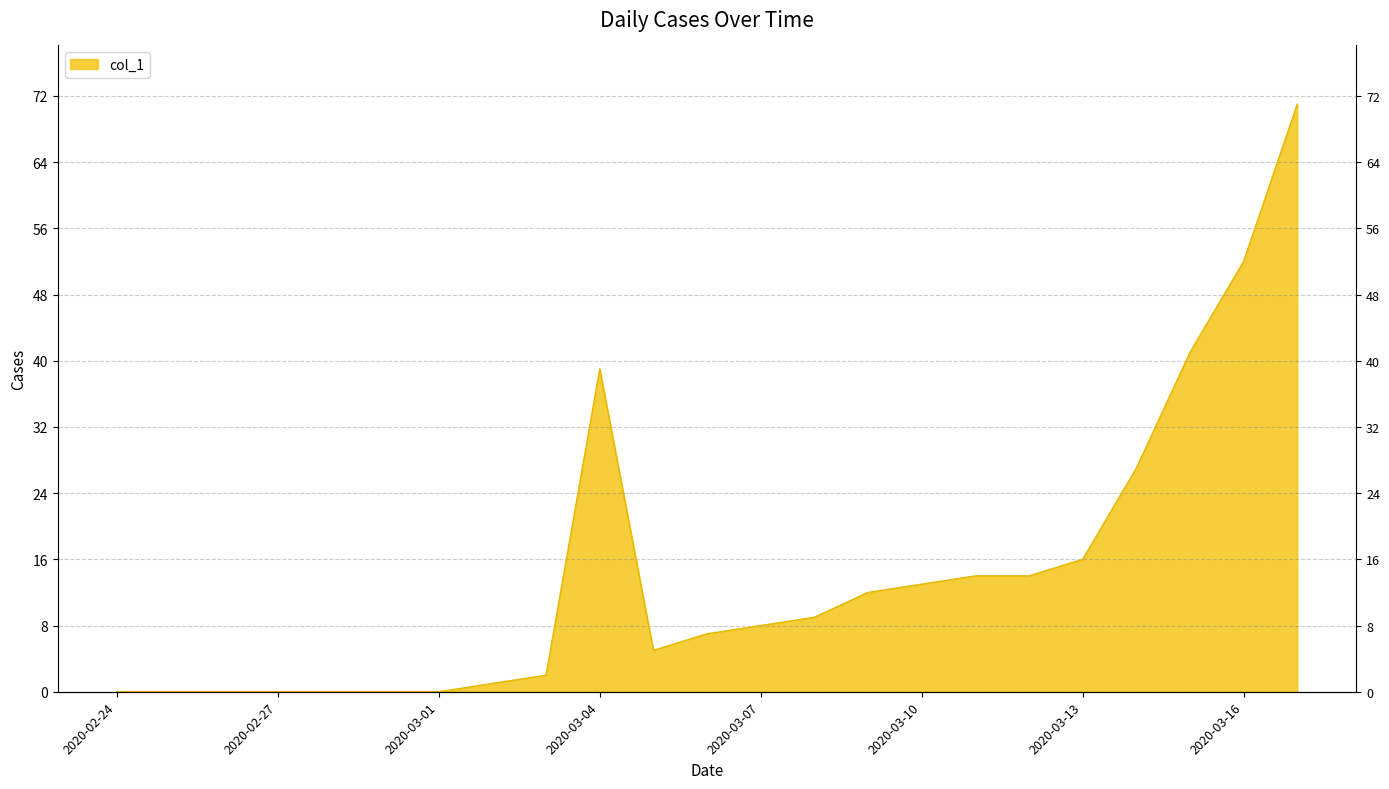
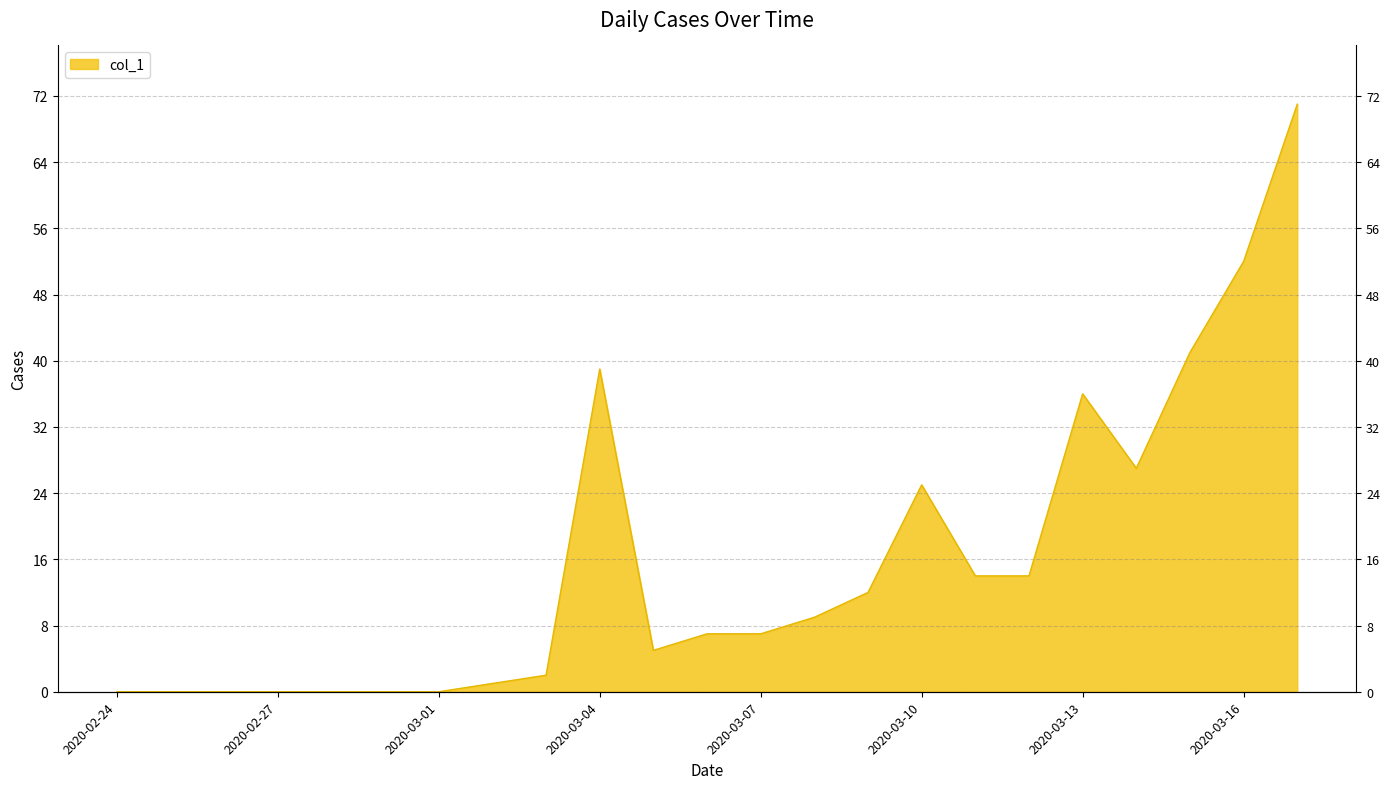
  {
    "2020-02-24": 0,
    "2020-02-27": 0,
    "2020-03-01": 0,
    "2020-03-04": 39,
-   "2020-03-07": 8,
-   "2020-03-10": 13,
-   "2020-03-13": 16,
+   "2020-03-07": 7,
+   "2020-03-10": 25,
+   "2020-03-13": 36,
    "2020-03-16": 52
  }
